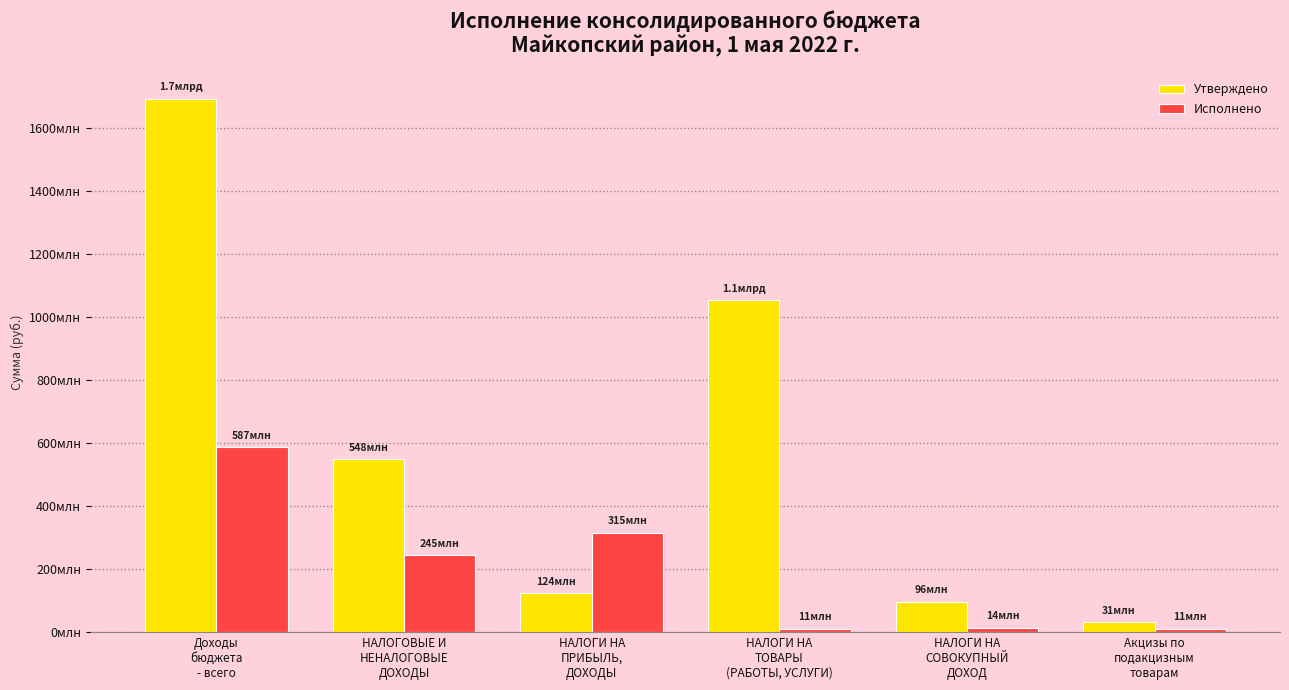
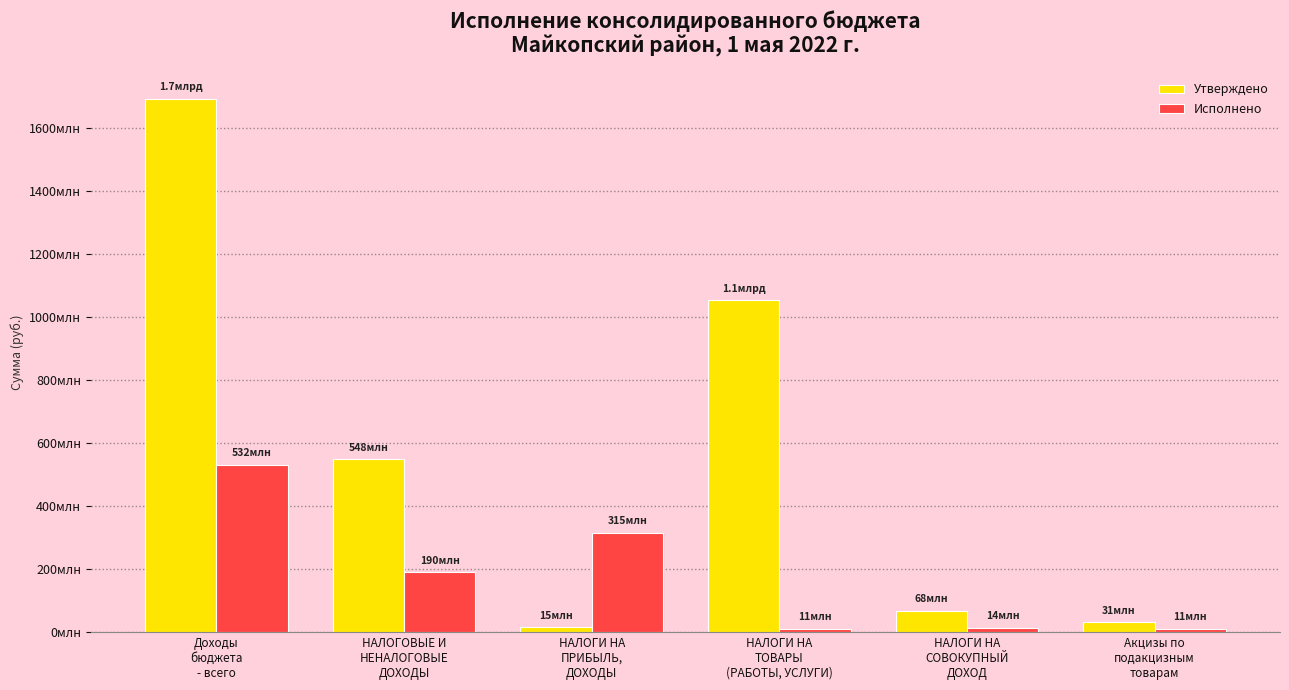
  {
    "Утверждено": {
-     "НАЛОГИ НА ПРИБЫЛЬ, ДОХОДЫ": 124,
-     "НАЛОГИ НА СОВОКУПНЫЙ ДОХОД": 96
+     "НАЛОГИ НА ПРИБЫЛЬ, ДОХОДЫ": 15,
+     "НАЛОГИ НА СОВОКУПНЫЙ ДОХОД": 68
    },
    "Исполнено": {
-     "Доходы бюджета - всего": 587,
-     "НАЛОГОВЫЕ И НЕНАЛОГОВЫЕ ДОХОДЫ": 245
+     "Доходы бюджета - всего": 532,
+     "НАЛОГОВЫЕ И НЕНАЛОГОВЫЕ ДОХОДЫ": 190
    }
  }
